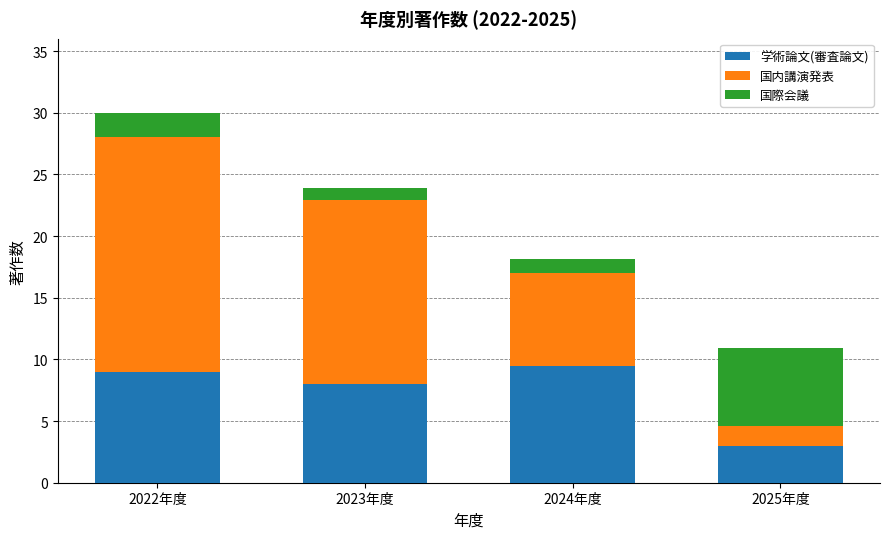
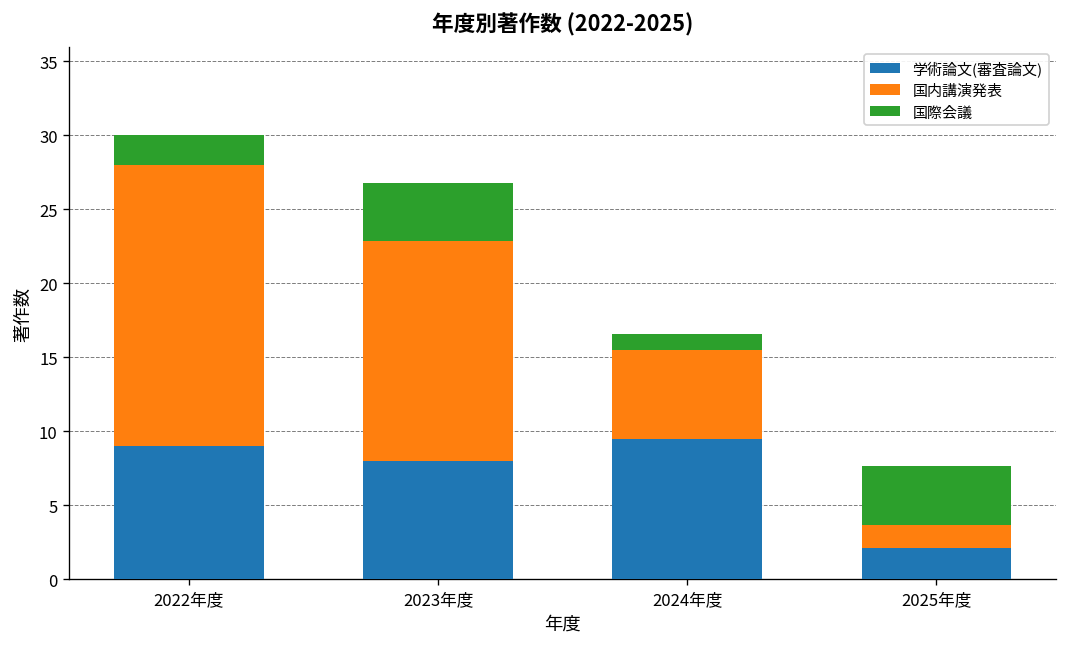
  {
    "学術論文(審査論文)": {
      "2022年度": 9.0,
      "2023年度": 8.0,
      "2024年度": 9.5,
-     "2025年度": 3.0
+     "2025年度": 2.1
    },
    "国内講演発表": {
      "2022年度": 19.0,
      "2023年度": 14.9,
-     "2024年度": 7.5,
+     "2024年度": 6.0,
      "2025年度": 1.6
    },
    "国際会議": {
      "2022年度": 2.0,
-     "2023年度": 1.0,
+     "2023年度": 3.9,
      "2024年度": 1.1,
-     "2025年度": 6.3
+     "2025年度": 4.0
    }
  }
